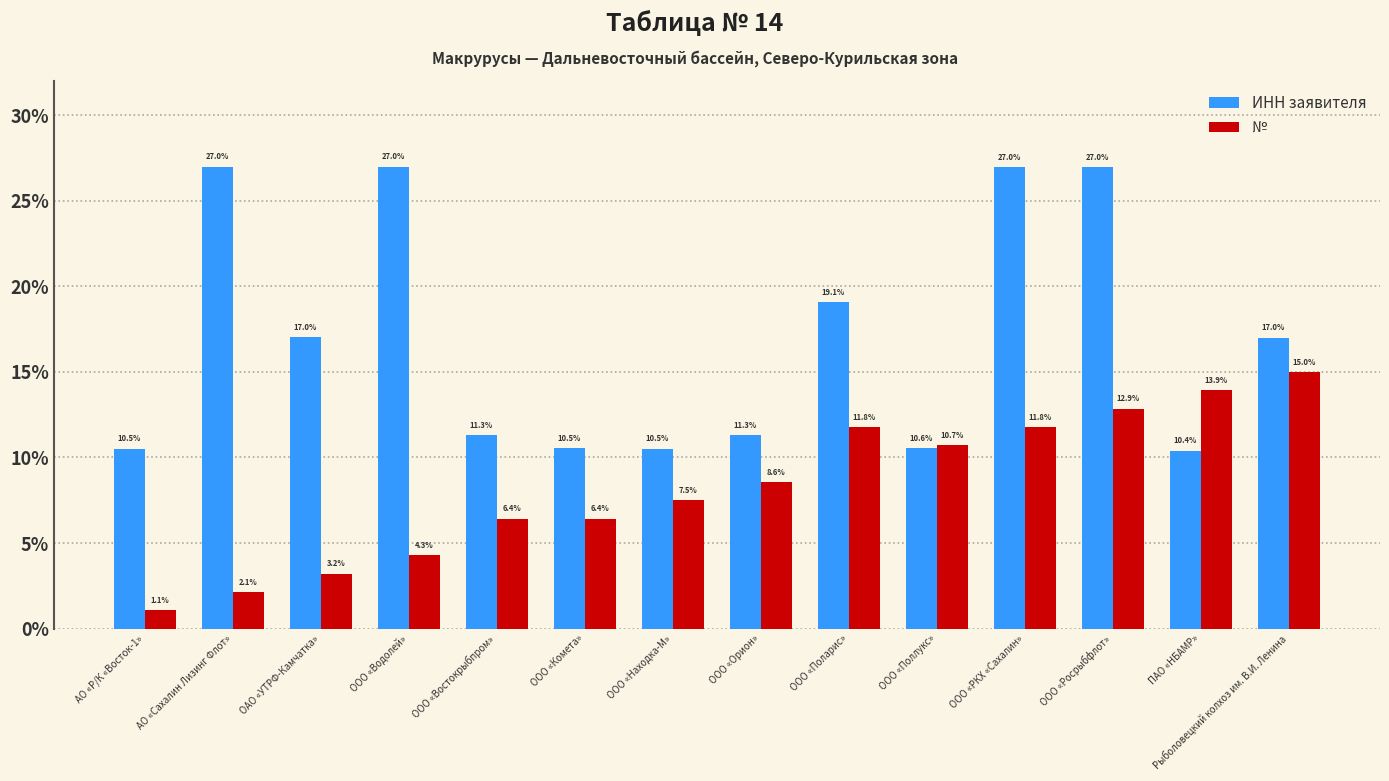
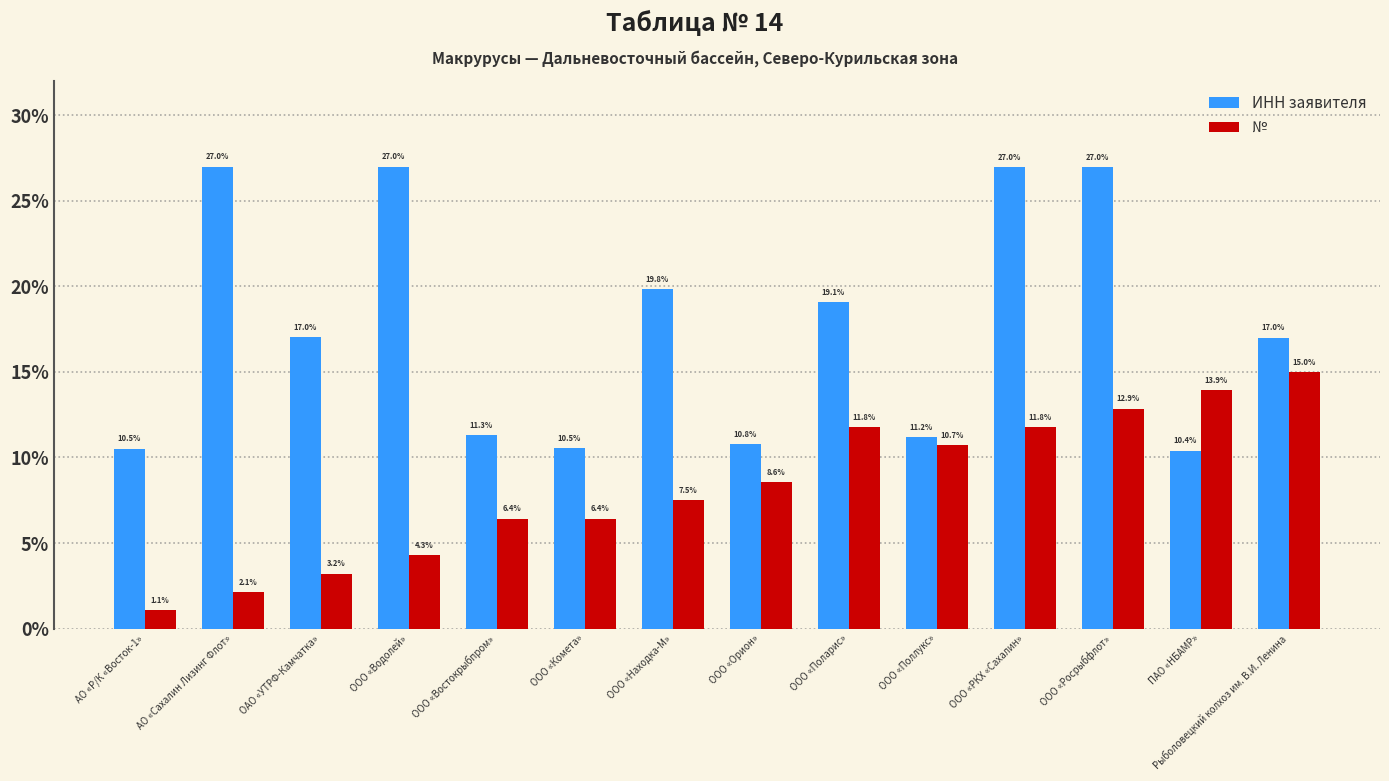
  {
    "ИНН заявителя": {
      "АО «Р/К «Восток-1»": "10.5%",
      "АО «Сахалин Лизинг Флот»": "27.0%",
      "ОАО «УТРФ-Камчатка»": "17.0%",
      "ООО «Водолей»": "27.0%",
      "ООО «Востокрыбпром»": "11.3%",
      "ООО «Комета»": "10.5%",
-     "ООО «Находка-М»": "10.5%",
-     "ООО «Орион»": "11.3%",
+     "ООО «Находка-М»": "19.8%",
+     "ООО «Орион»": "10.8%",
      "ООО «Поларис»": "19.1%",
-     "ООО «Поллукс»": "10.6%",
+     "ООО «Поллукс»": "11.2%",
      "ООО «РКХ «Сахалин»": "27.0%",
      "ООО «Росрыбфлот»": "27.0%",
      "ПАО «НБАМР»": "10.4%",
      "Рыболовецкий колхоз им. В.И. Ленина": "17.0%"
    },
    "№": {
      "АО «Р/К «Восток-1»": "1.1%",
      "АО «Сахалин Лизинг Флот»": "2.1%",
      "ОАО «УТРФ-Камчатка»": "3.2%",
      "ООО «Водолей»": "4.3%",
      "ООО «Востокрыбпром»": "6.4%",
      "ООО «Комета»": "6.4%",
      "ООО «Находка-М»": "7.5%",
      "ООО «Орион»": "8.6%",
      "ООО «Поларис»": "11.8%",
      "ООО «Поллукс»": "10.7%",
      "ООО «РКХ «Сахалин»": "11.8%",
      "ООО «Росрыбфлот»": "12.9%",
      "ПАО «НБАМР»": "13.9%",
      "Рыболовецкий колхоз им. В.И. Ленина": "15.0%"
    }
  }
